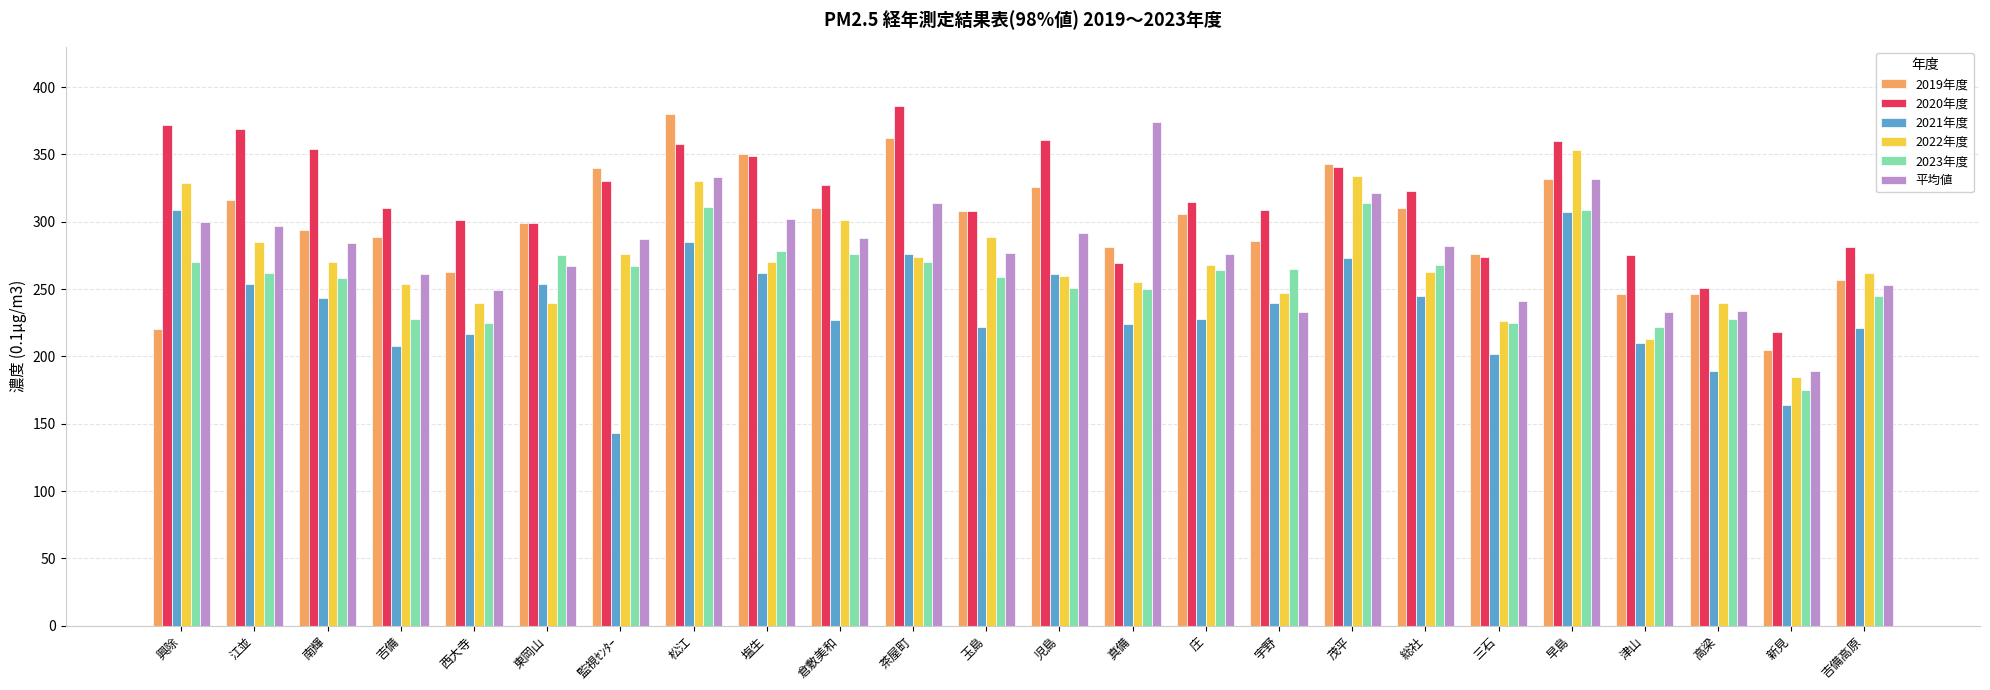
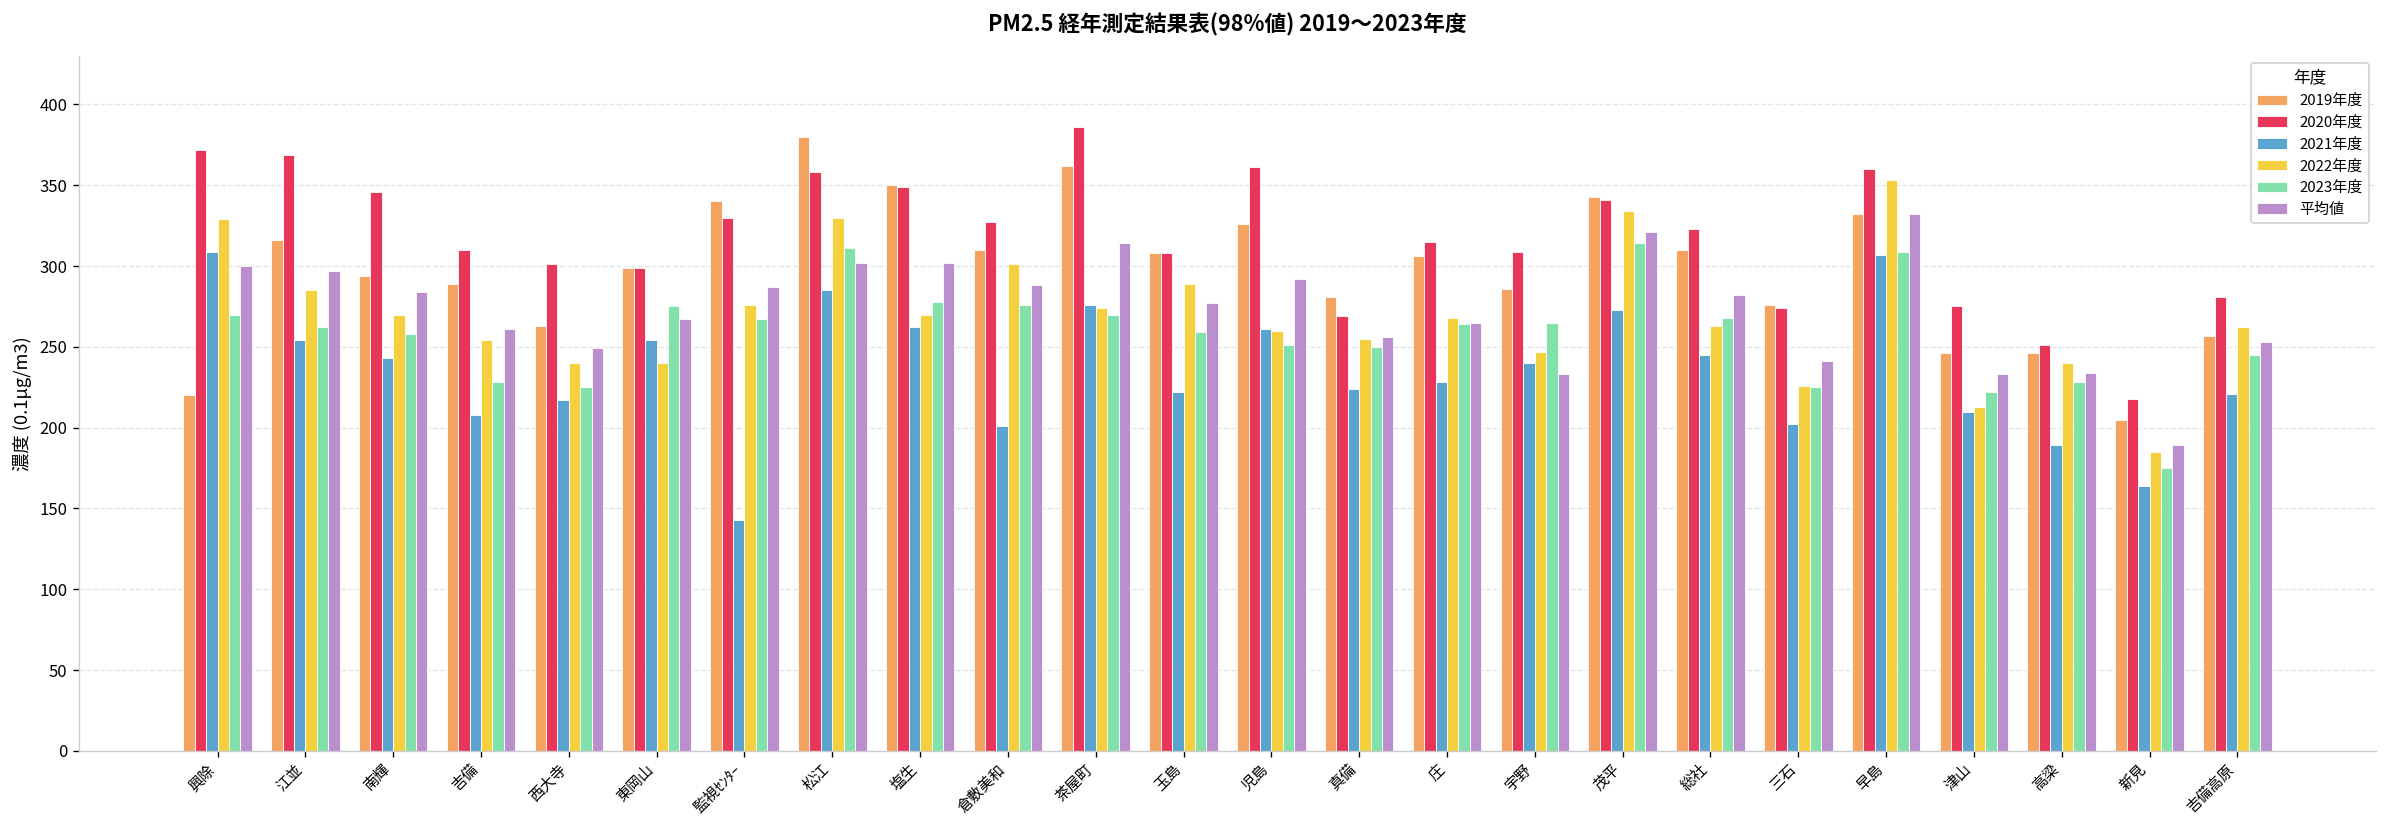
  {
    "2020年度": {
      "興除": 372,
      "江並": 369,
-     "南輝": 354,
+     "南輝": 346,
      "吉備": 310,
      "西大寺": 301,
      "東岡山": 299,
      "監視ｾﾝﾀｰ": 330,
      "松江": 358,
      "塩生": 349,
      "倉敷美和": 327,
      "茶屋町": 386,
      "玉島": 308,
      "児島": 361,
      "真備": 269,
      "庄": 315,
      "宇野": 309,
      "茂平": 341,
      "総社": 323,
      "三石": 274,
      "早島": 360,
      "津山": 275,
      "高梁": 251,
      "新見": 218,
      "吉備高原": 281
    },
    "2021年度": {
      "興除": 309,
      "江並": 254,
      "南輝": 243,
      "吉備": 208,
      "西大寺": 217,
      "東岡山": 254,
      "監視ｾﾝﾀｰ": 143,
      "松江": 285,
      "塩生": 262,
-     "倉敷美和": 227,
+     "倉敷美和": 201,
      "茶屋町": 276,
      "玉島": 222,
      "児島": 261,
      "真備": 224,
      "庄": 228,
      "宇野": 240,
      "茂平": 273,
      "総社": 245,
      "三石": 202,
      "早島": 307,
      "津山": 210,
      "高梁": 189,
      "新見": 164,
      "吉備高原": 221
    },
    "2023年度": {
      "興除": 270,
      "江並": 262,
      "南輝": 258,
      "吉備": 228,
      "西大寺": 225,
      "東岡山": 275,
      "監視ｾﾝﾀｰ": 267,
      "松江": 311,
      "塩生": 278,
      "倉敷美和": 276,
      "茶屋町": 270,
      "玉島": 259,
      "児島": 251,
      "真備": 250,
      "庄": 264,
      "宇野": 265,
      "茂平": 314,
      "総社": 268,
      "三石": 225,
      "早島": 309,
      "津山": 222,
      "高梁": 228,
      "新見": 175,
      "吉備高原": 245
    },
    "平均値": {
      "興除": 300,
      "江並": 297,
      "南輝": 284,
      "吉備": 261,
      "西大寺": 249,
      "東岡山": 267,
      "監視ｾﾝﾀｰ": 287,
-     "松江": 333,
+     "松江": 302,
      "塩生": 302,
      "倉敷美和": 288,
      "茶屋町": 314,
      "玉島": 277,
      "児島": 292,
-     "真備": 374,
-     "庄": 276,
+     "真備": 256,
+     "庄": 265,
      "宇野": 233,
      "茂平": 321,
      "総社": 282,
      "三石": 241,
      "早島": 332,
      "津山": 233,
      "高梁": 234,
      "新見": 189,
      "吉備高原": 253
    }
  }
